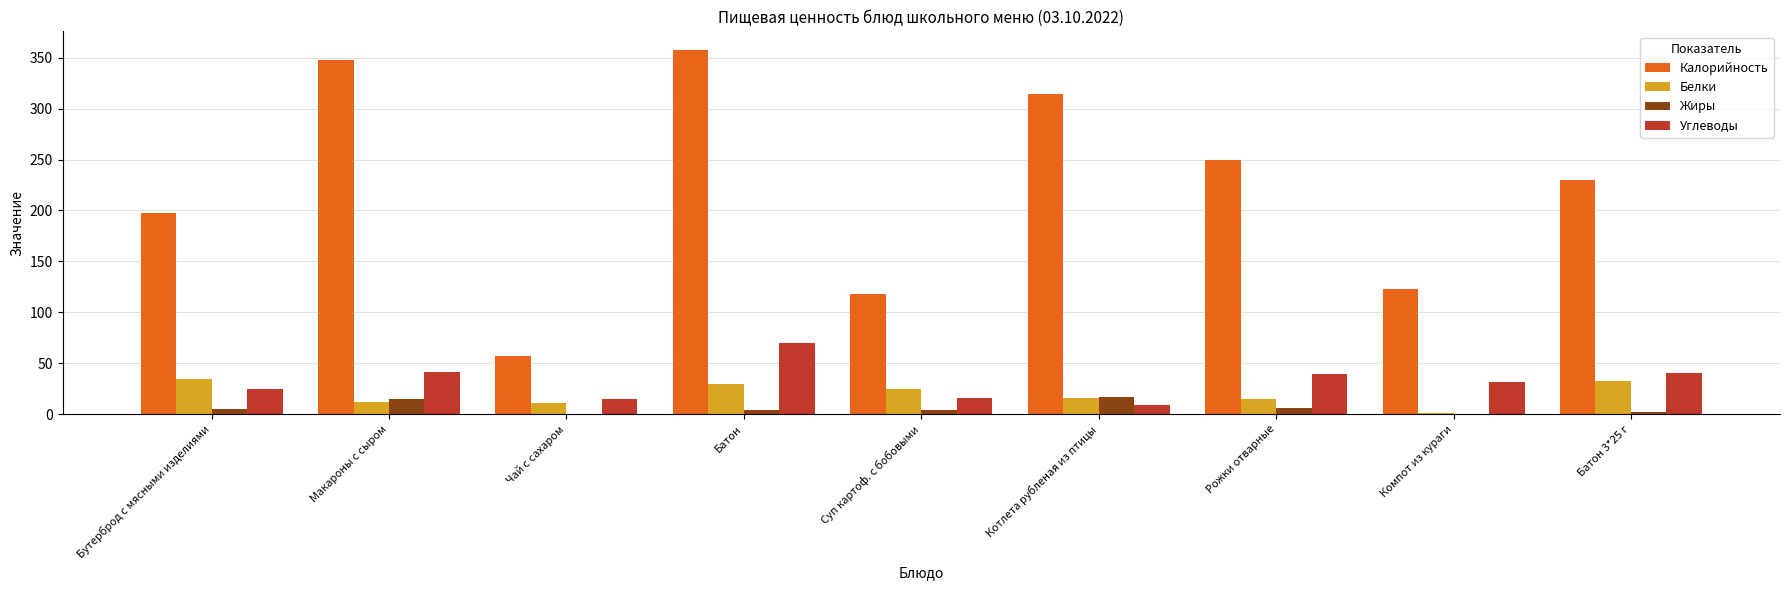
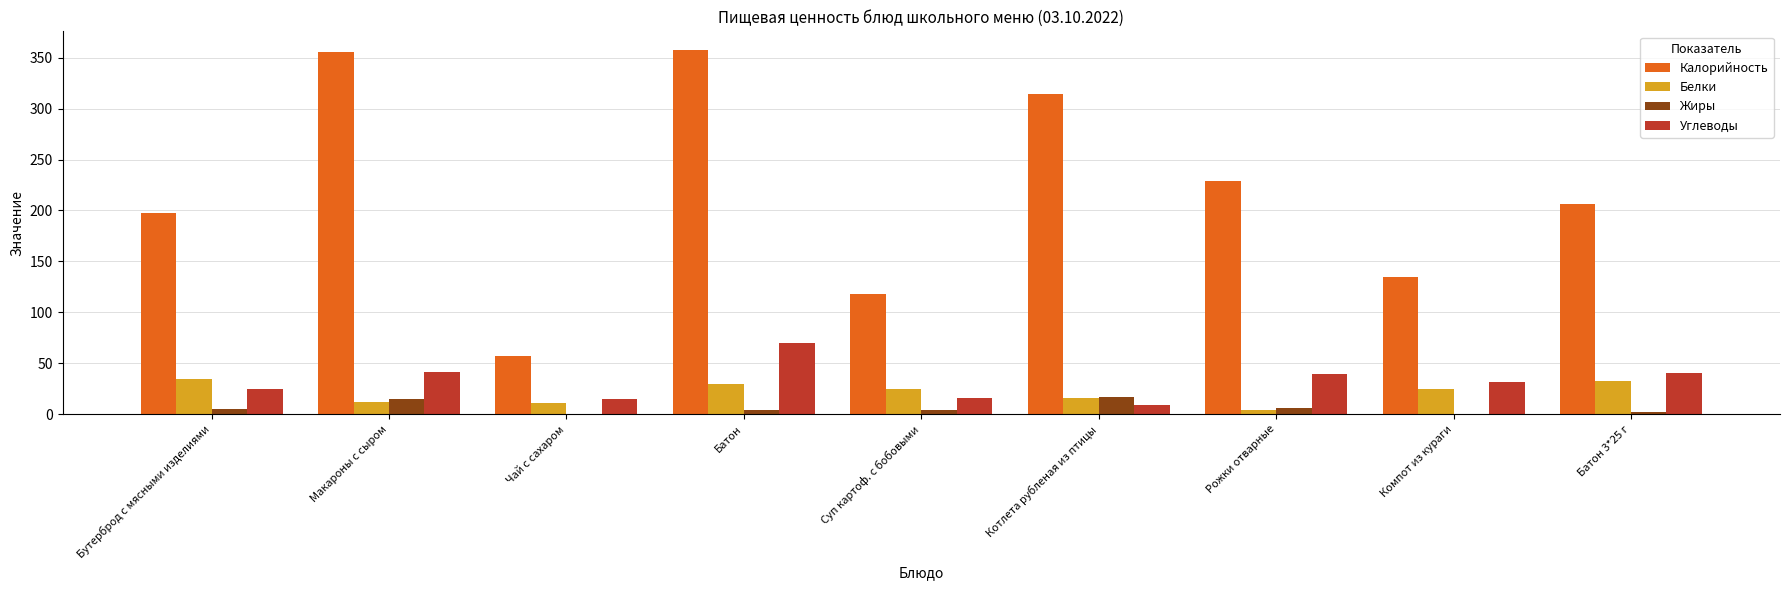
  {
    "Калорийность": {
      "Бутерброд с мясными изделиями": 197,
-     "Макароны с сыром": 348,
+     "Макароны с сыром": 356,
      "Чай с сахаром": 57,
      "Батон": 358,
      "Суп картоф. с бобовыми": 118,
      "Котлета рубленая из птицы": 314,
-     "Рожки отварные": 250,
-     "Компот из кураги": 123,
-     "Батон 3*25 г": 230
+     "Рожки отварные": 229,
+     "Компот из кураги": 135,
+     "Батон 3*25 г": 206
    },
    "Белки": {
      "Бутерброд с мясными изделиями": 34,
      "Макароны с сыром": 12,
      "Чай с сахаром": 11,
      "Батон": 29,
      "Суп картоф. с бобовыми": 25,
      "Котлета рубленая из птицы": 16,
-     "Рожки отварные": 15,
-     "Компот из кураги": 1,
+     "Рожки отварные": 4,
+     "Компот из кураги": 25,
      "Батон 3*25 г": 32
    }
  }
